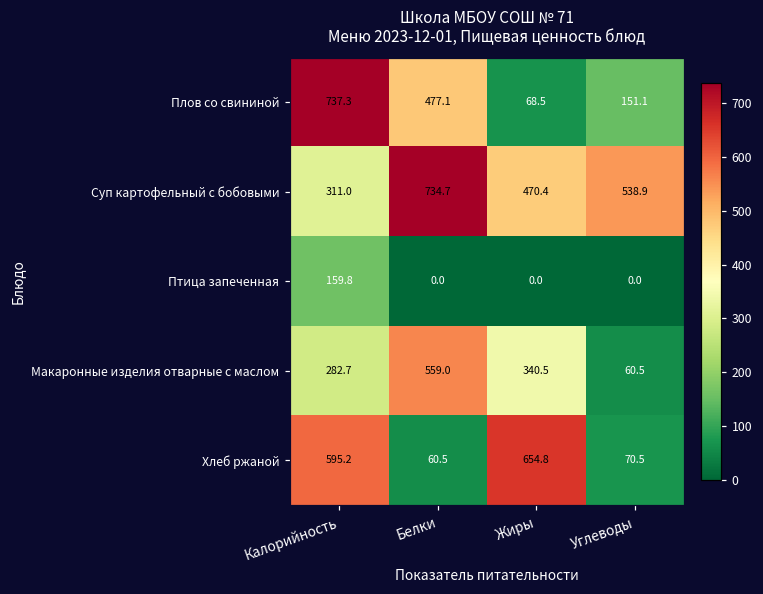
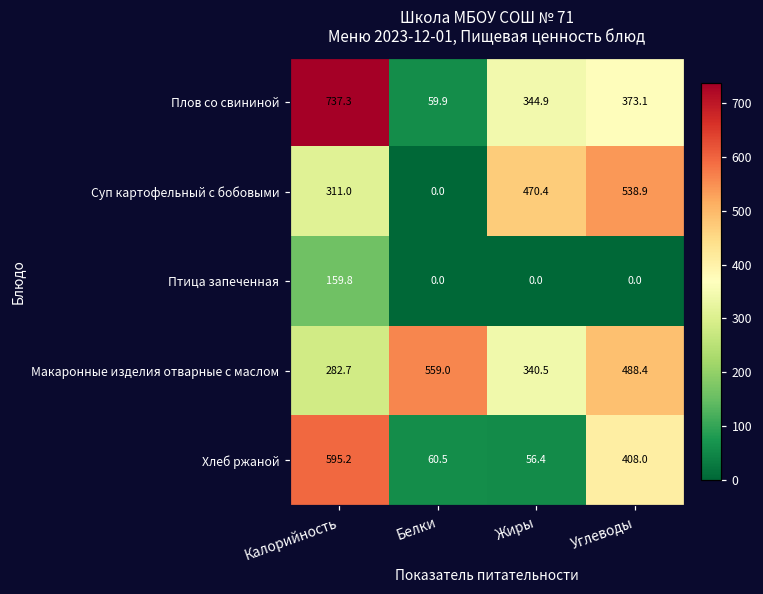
  {
    "Плов со свининой": {
      "Калорийность": 737.3,
-     "Белки": 477.1,
-     "Жиры": 68.5,
-     "Углеводы": 151.1
+     "Белки": 59.9,
+     "Жиры": 344.9,
+     "Углеводы": 373.1
    },
    "Суп картофельный с бобовыми": {
      "Калорийность": 311.0,
-     "Белки": 734.7,
+     "Белки": 0.0,
      "Жиры": 470.4,
      "Углеводы": 538.9
    },
    "Птица запеченная": {
      "Калорийность": 159.8,
      "Белки": 0.0,
      "Жиры": 0.0,
      "Углеводы": 0.0
    },
    "Макаронные изделия отварные с маслом": {
      "Калорийность": 282.7,
      "Белки": 559.0,
      "Жиры": 340.5,
-     "Углеводы": 60.5
+     "Углеводы": 488.4
    },
    "Хлеб ржаной": {
      "Калорийность": 595.2,
      "Белки": 60.5,
-     "Жиры": 654.8,
-     "Углеводы": 70.5
+     "Жиры": 56.4,
+     "Углеводы": 408.0
    }
  }
